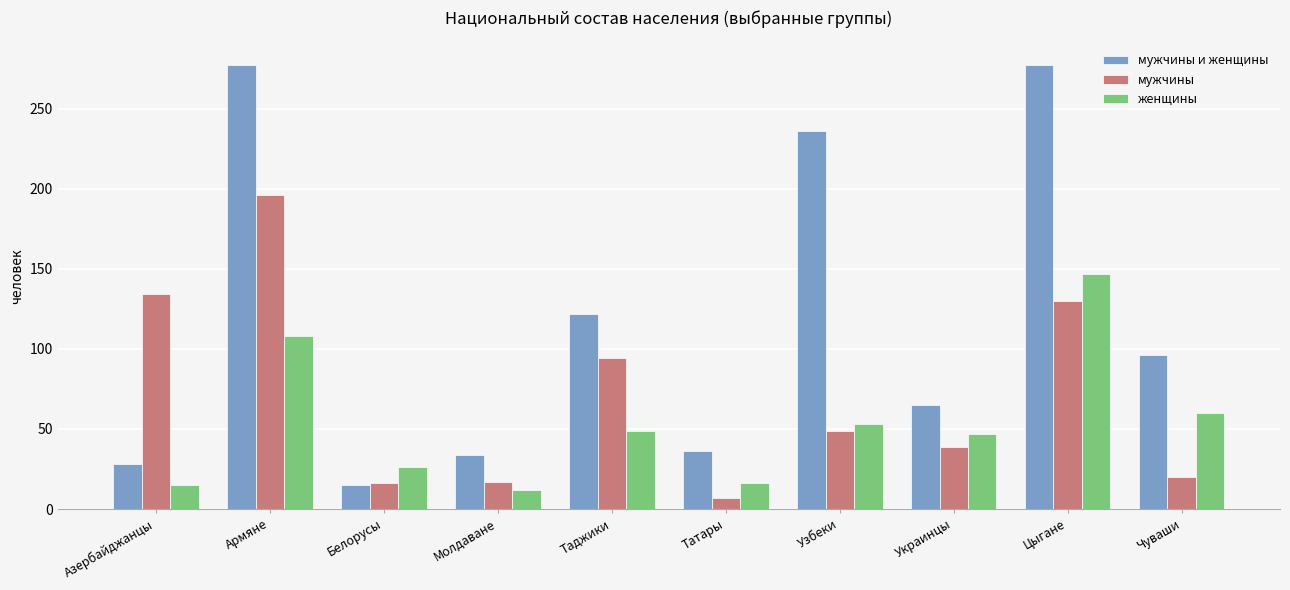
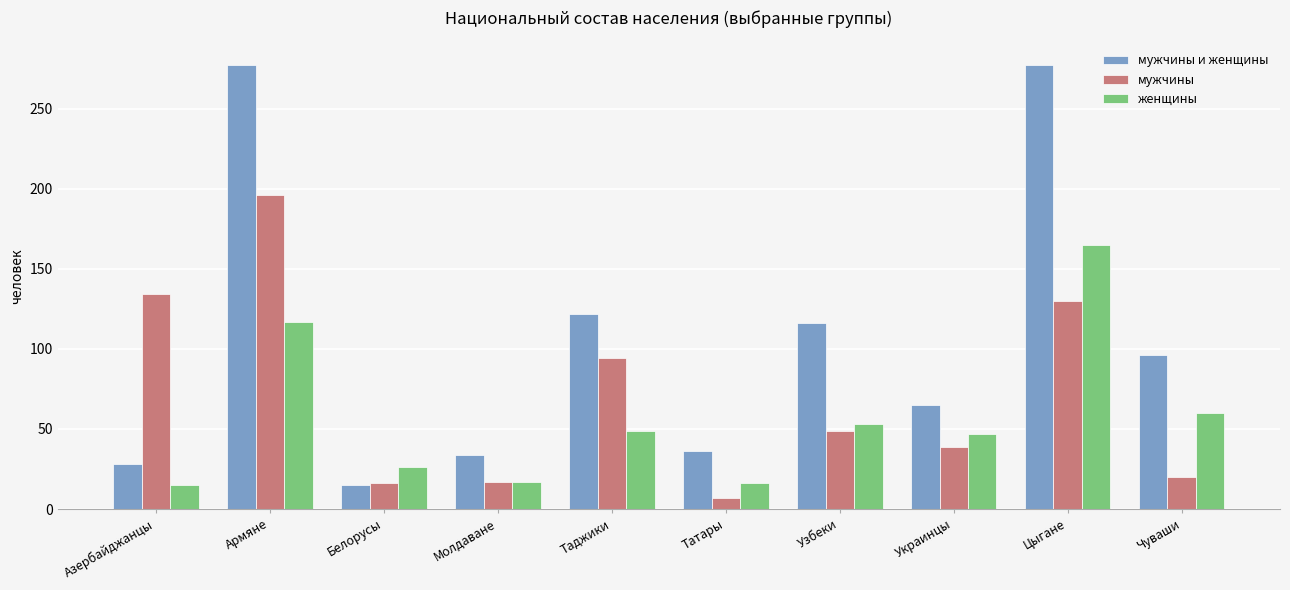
  {
    "мужчины и женщины": {
      "Азербайджанцы": 28,
      "Армяне": 277,
      "Белорусы": 15,
      "Молдаване": 34,
      "Таджики": 122,
      "Татары": 36,
-     "Узбеки": 236,
+     "Узбеки": 116,
      "Украинцы": 65,
      "Цыгане": 277,
      "Чуваши": 96
    },
    "мужчины": {
      "Азербайджанцы": 134,
      "Армяне": 196,
      "Белорусы": 16,
      "Молдаване": 17,
      "Таджики": 94,
      "Татары": 7,
      "Узбеки": 49,
      "Украинцы": 39,
      "Цыгане": 130,
      "Чуваши": 20
    },
    "женщины": {
      "Азербайджанцы": 15,
-     "Армяне": 108,
+     "Армяне": 117,
      "Белорусы": 26,
-     "Молдаване": 12,
+     "Молдаване": 17,
      "Таджики": 49,
      "Татары": 16,
      "Узбеки": 53,
      "Украинцы": 47,
-     "Цыгане": 147,
+     "Цыгане": 165,
      "Чуваши": 60
    }
  }
